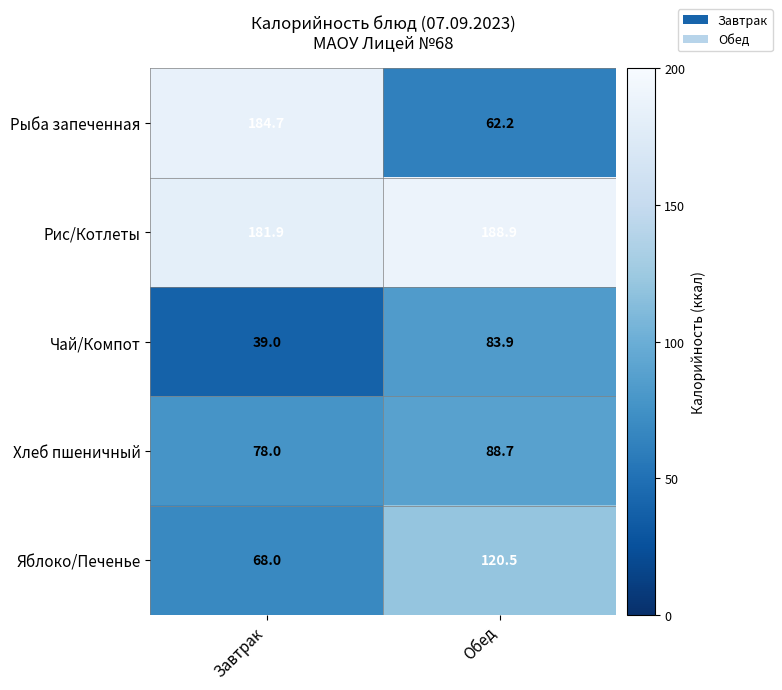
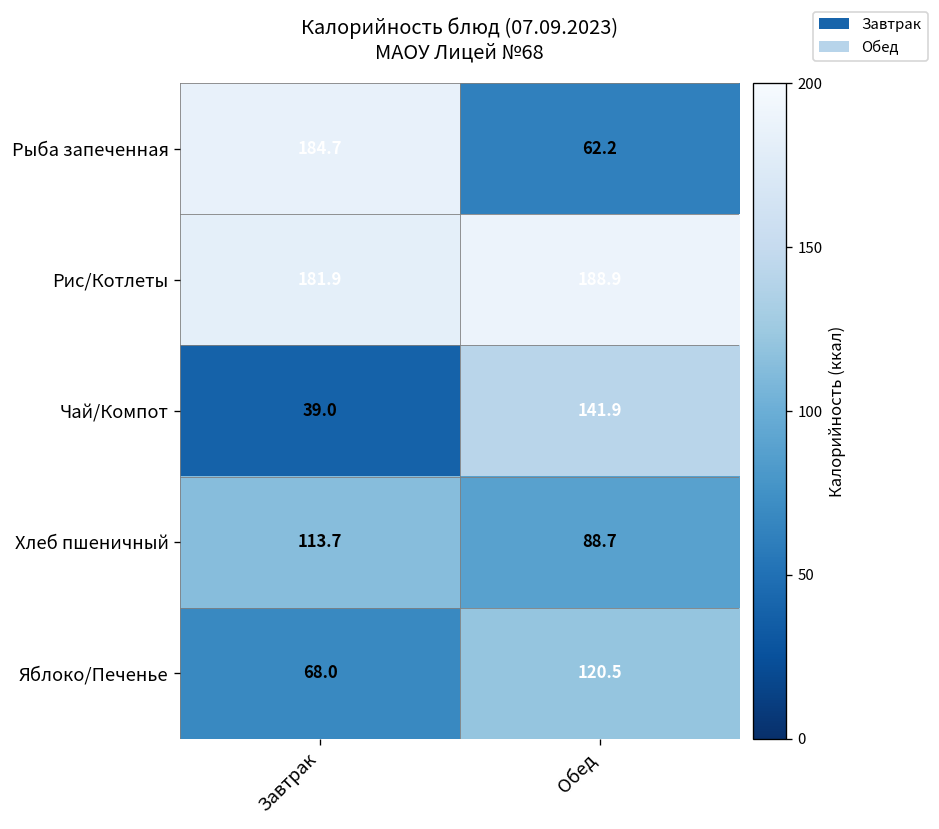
  {
    "Рыба запеченная": {
      "Обед": 62.2
    },
    "Чай/Компот": {
      "Завтрак": 39.0,
-     "Обед": 83.9
+     "Обед": 141.9
    },
    "Хлеб пшеничный": {
-     "Завтрак": 78.0,
+     "Завтрак": 113.7,
      "Обед": 88.7
    },
    "Яблоко/Печенье": {
      "Завтрак": 68.0,
      "Обед": 120.5
    }
  }
